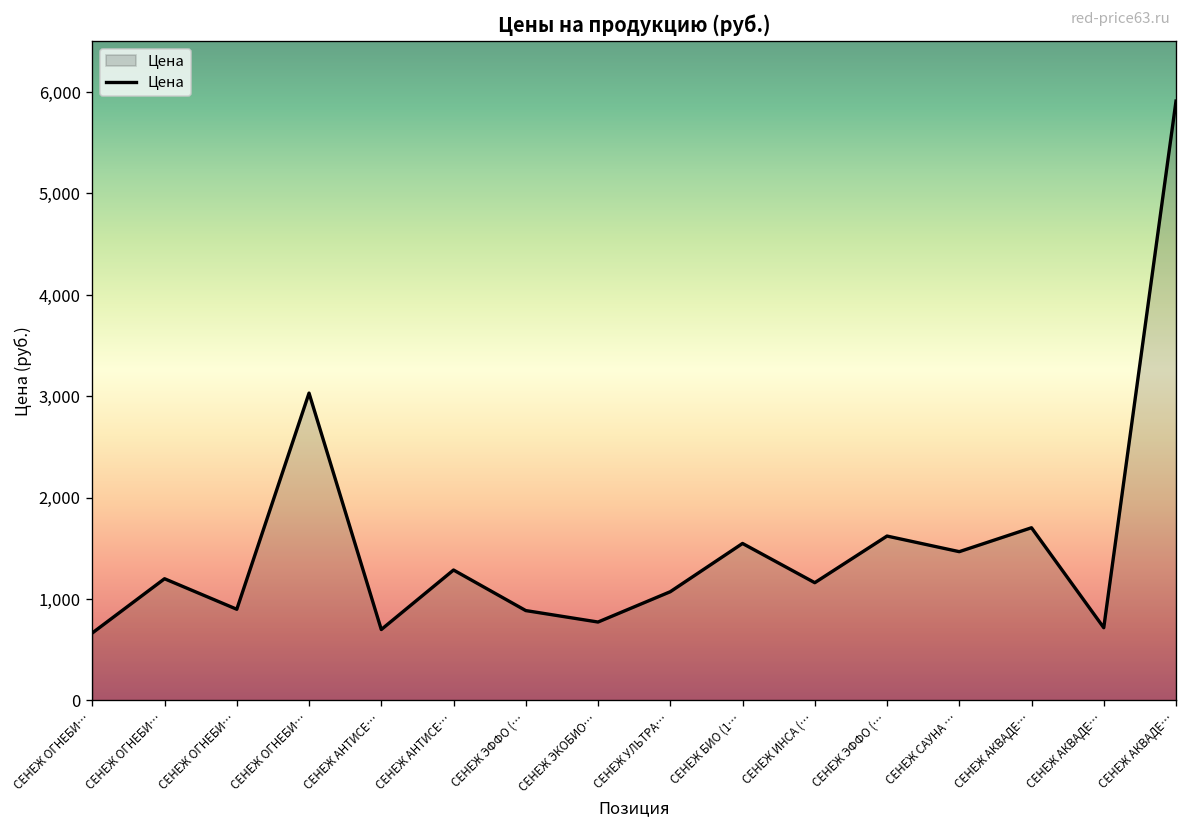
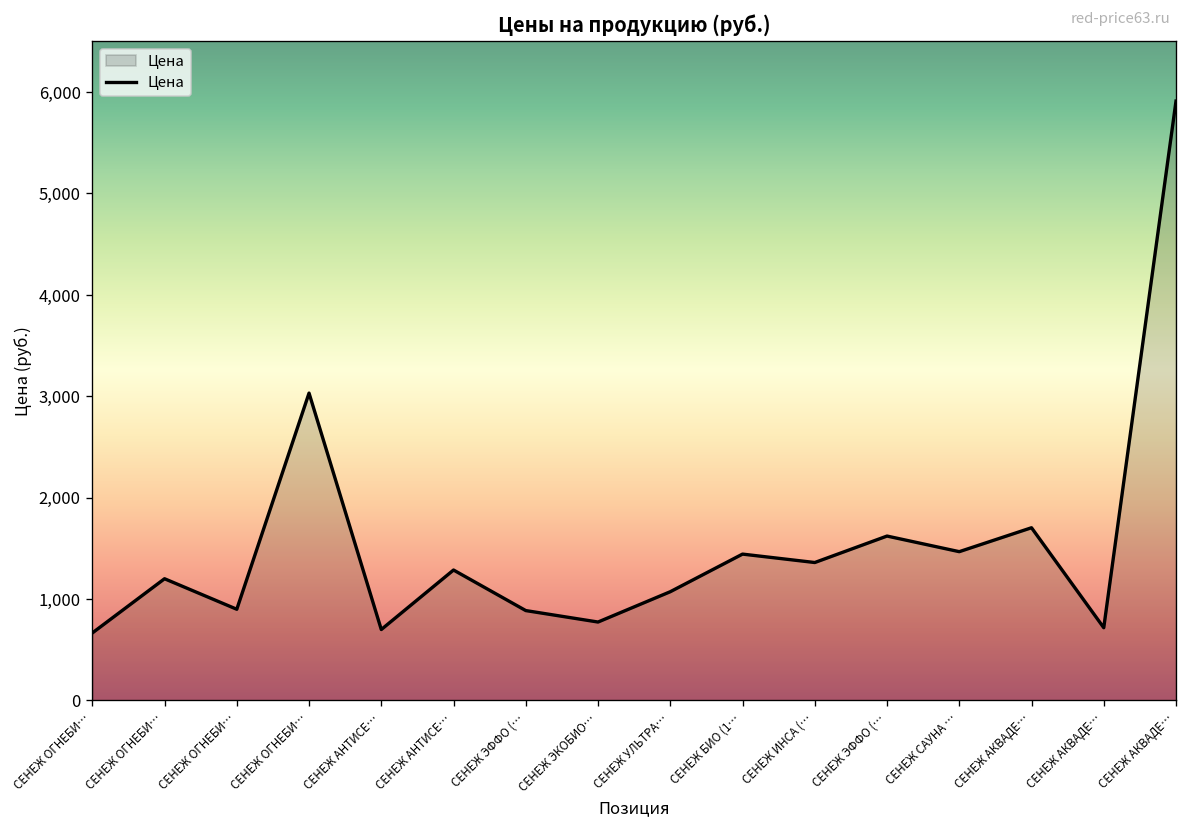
  {
    "СЕНЕЖ ЭКОБИО…": "800",
    "СЕНЕЖ УЛЬТРА…": "1,100",
-   "СЕНЕЖ БИО (1…": "1,500",
-   "СЕНЕЖ ИНСА (…": "1,200",
+   "СЕНЕЖ БИО (1…": "1,400",
+   "СЕНЕЖ ИНСА (…": "1,400",
    "СЕНЕЖ САУНА …": "1,500"
  }
